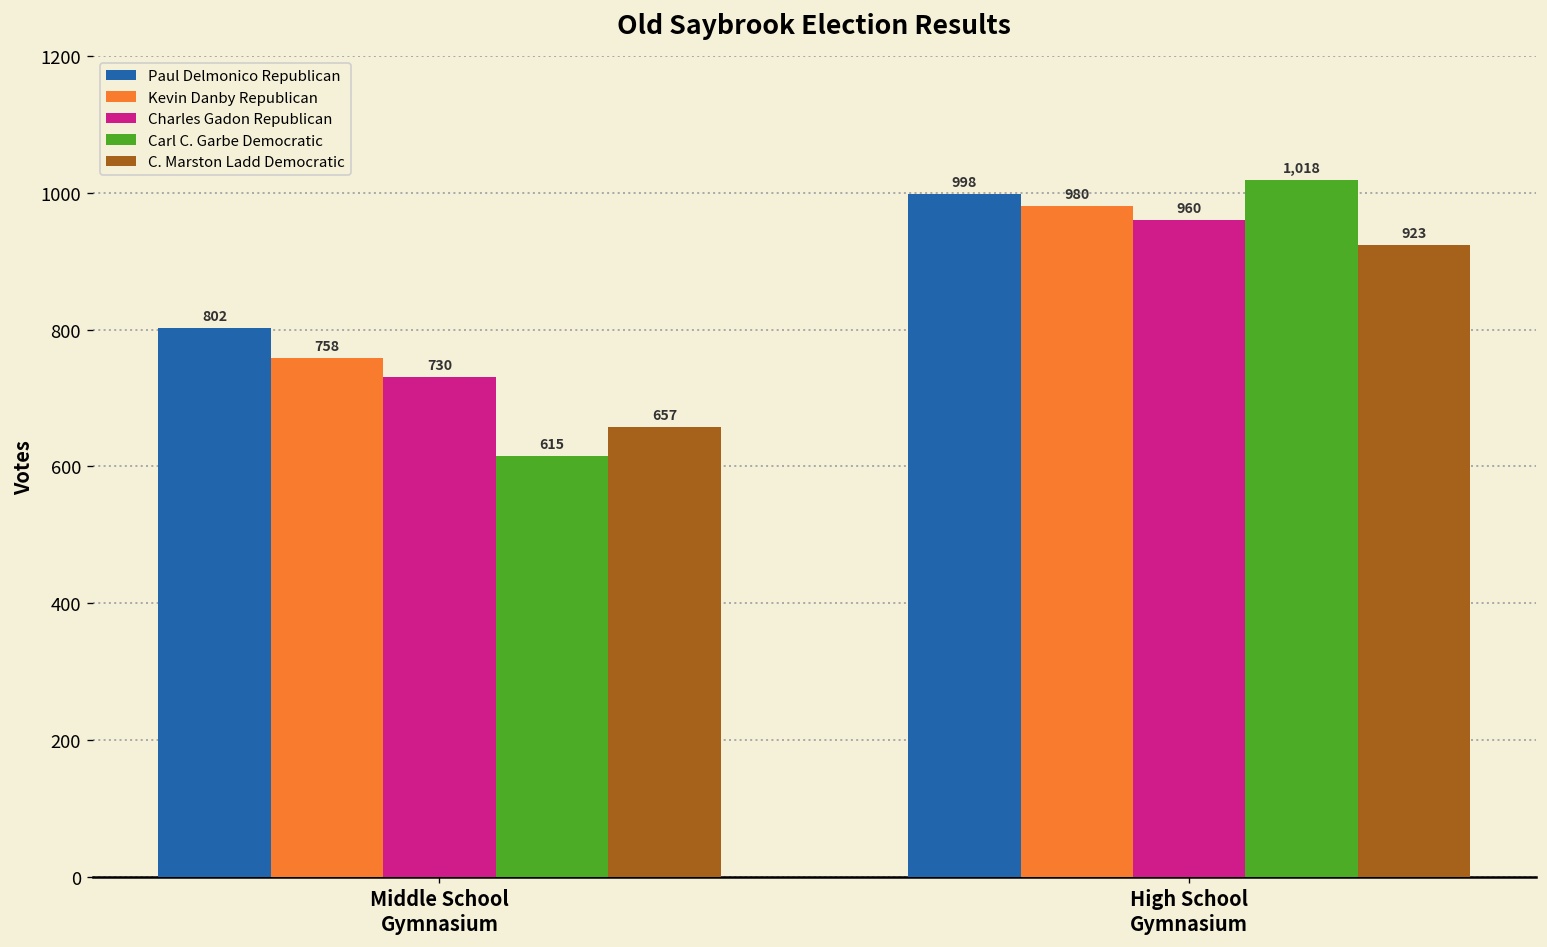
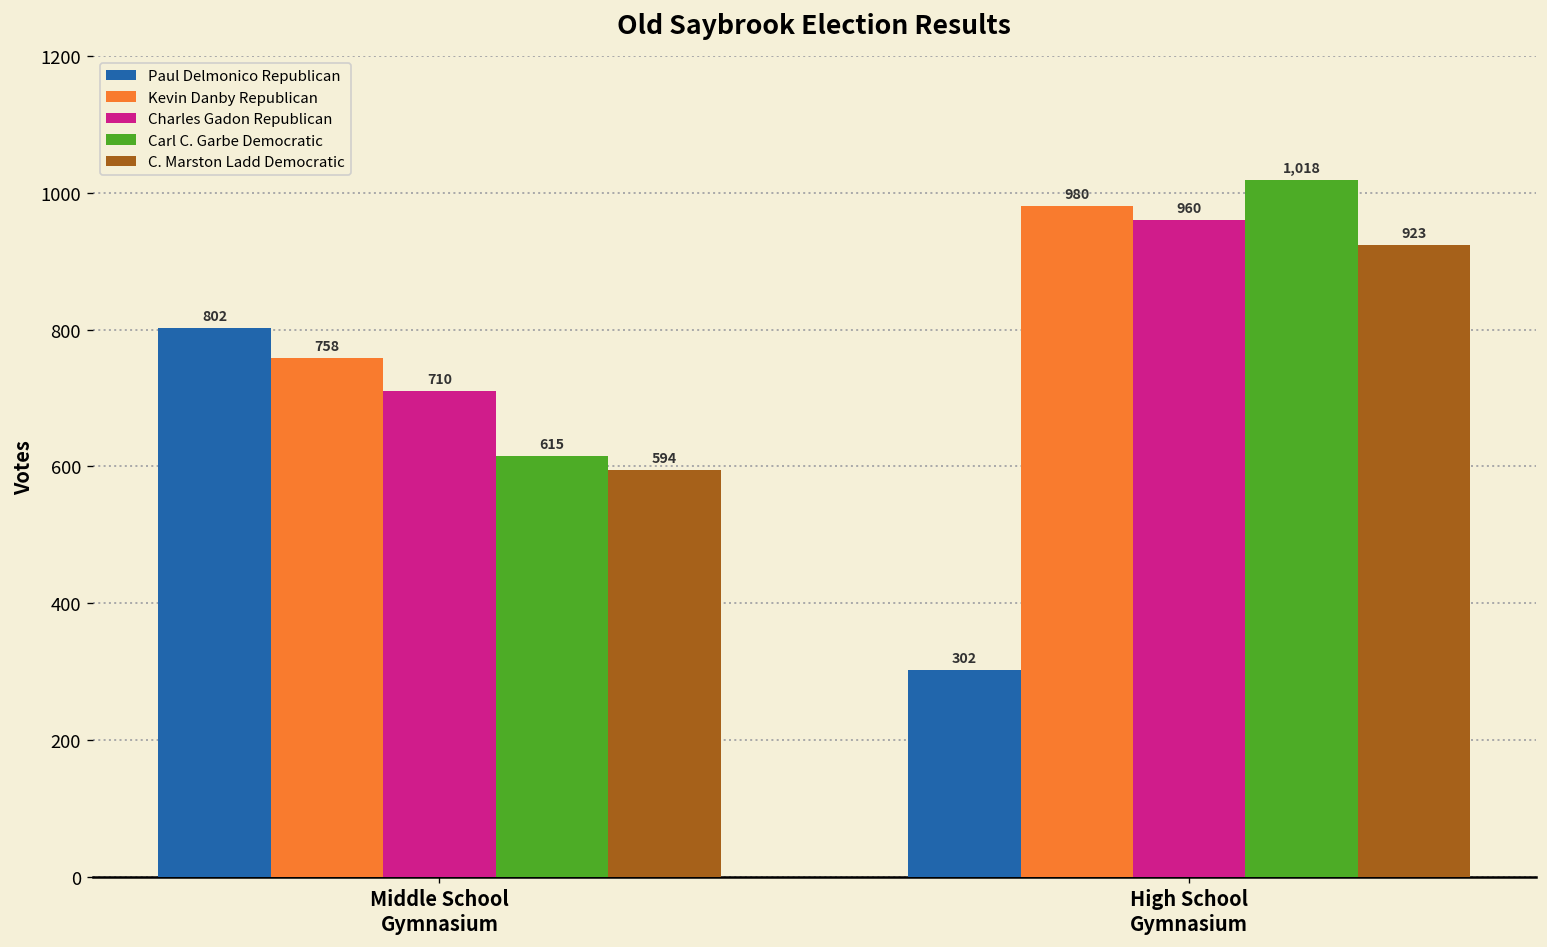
  {
    "Paul Delmonico Republican": {
      "Middle School Gymnasium": "802",
-     "High School Gymnasium": "998"
+     "High School Gymnasium": "302"
    },
    "Kevin Danby Republican": {
      "Middle School Gymnasium": "758",
      "High School Gymnasium": "980"
    },
    "Charles Gadon Republican": {
-     "Middle School Gymnasium": "730",
+     "Middle School Gymnasium": "710",
      "High School Gymnasium": "960"
    },
    "Carl C. Garbe Democratic": {
      "Middle School Gymnasium": "615",
      "High School Gymnasium": "1,018"
    },
    "C. Marston Ladd Democratic": {
-     "Middle School Gymnasium": "657",
+     "Middle School Gymnasium": "594",
      "High School Gymnasium": "923"
    }
  }
